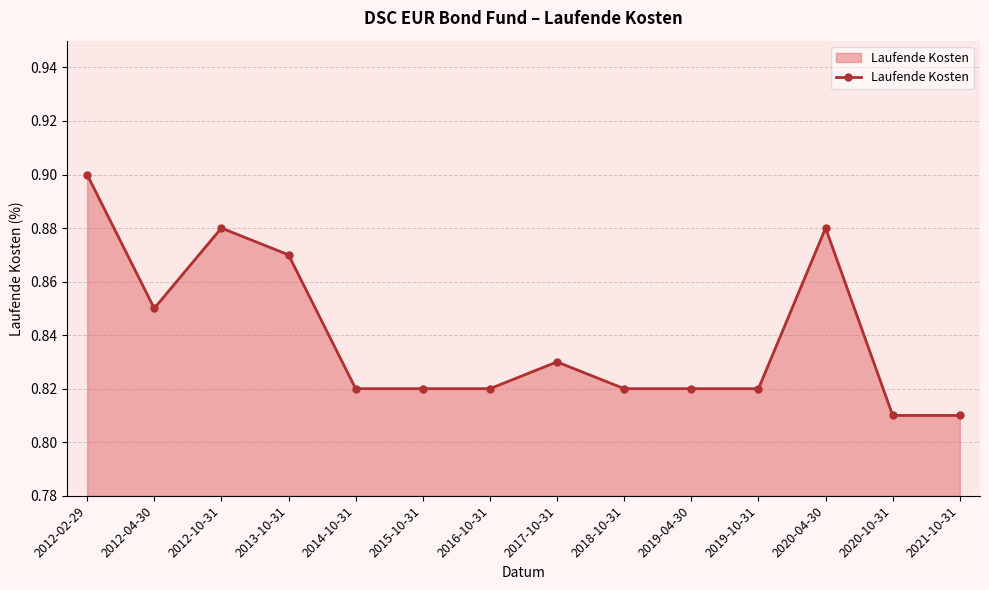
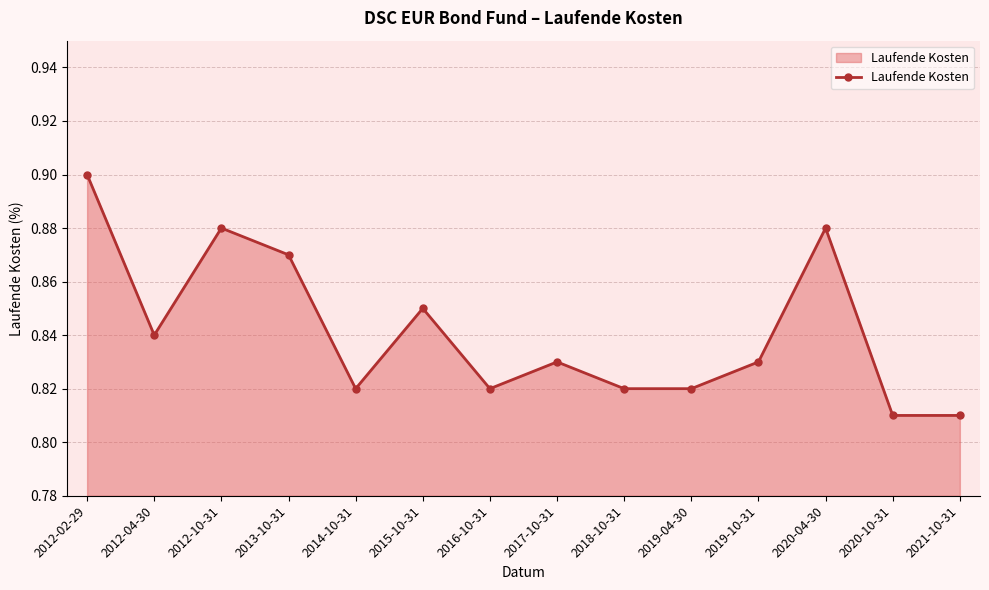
  {
    "2012-02-29": 0.90,
-   "2012-04-30": 0.85,
+   "2012-04-30": 0.84,
    "2012-10-31": 0.88,
    "2013-10-31": 0.87,
    "2014-10-31": 0.82,
-   "2015-10-31": 0.82,
+   "2015-10-31": 0.85,
    "2016-10-31": 0.82,
    "2017-10-31": 0.83,
    "2018-10-31": 0.82,
    "2019-04-30": 0.82,
-   "2019-10-31": 0.82,
+   "2019-10-31": 0.83,
    "2020-04-30": 0.88,
    "2020-10-31": 0.81,
    "2021-10-31": 0.81
  }
